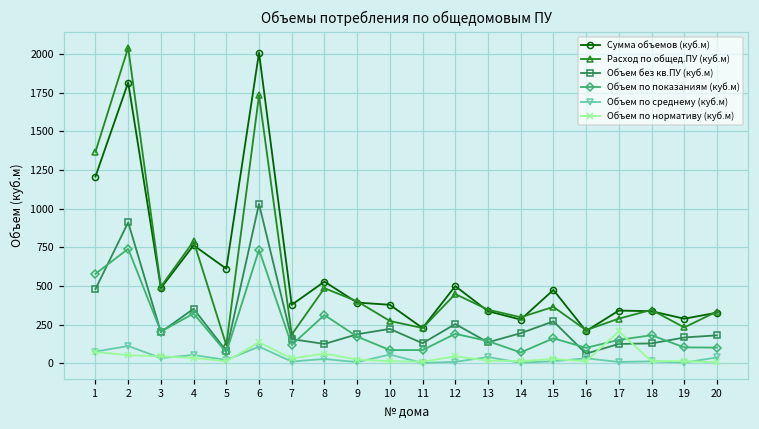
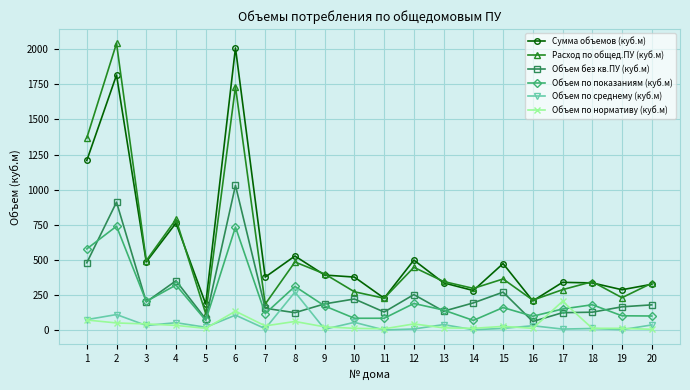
  {
    "Сумма объемов (куб.м)": {
      "1": 1210,
      "2": 1820,
      "4": 760,
-     "5": 610,
+     "5": 190,
      "6": 2010,
      "7": 380,
      "8": 530,
      "10": 380,
      "12": 500,
      "15": 470,
      "17": 340,
      "19": 290
    },
    "Объем по среднему (куб.м)": {
      "2": 110,
      "4": 50,
      "6": 110,
      "7": 10,
-     "8": 30,
+     "8": 270,
      "10": 60,
      "12": 10,
      "13": 40,
      "16": 30,
      "17": 10,
      "20": 40
    },
    "Объем по нормативу (куб.м)": {
      "2": 50,
      "4": 30,
      "6": 140,
      "7": 30,
      "8": 60,
      "10": 10,
      "12": 50,
      "13": 20,
      "16": 10,
      "17": 210,
      "20": 10
    }
  }
